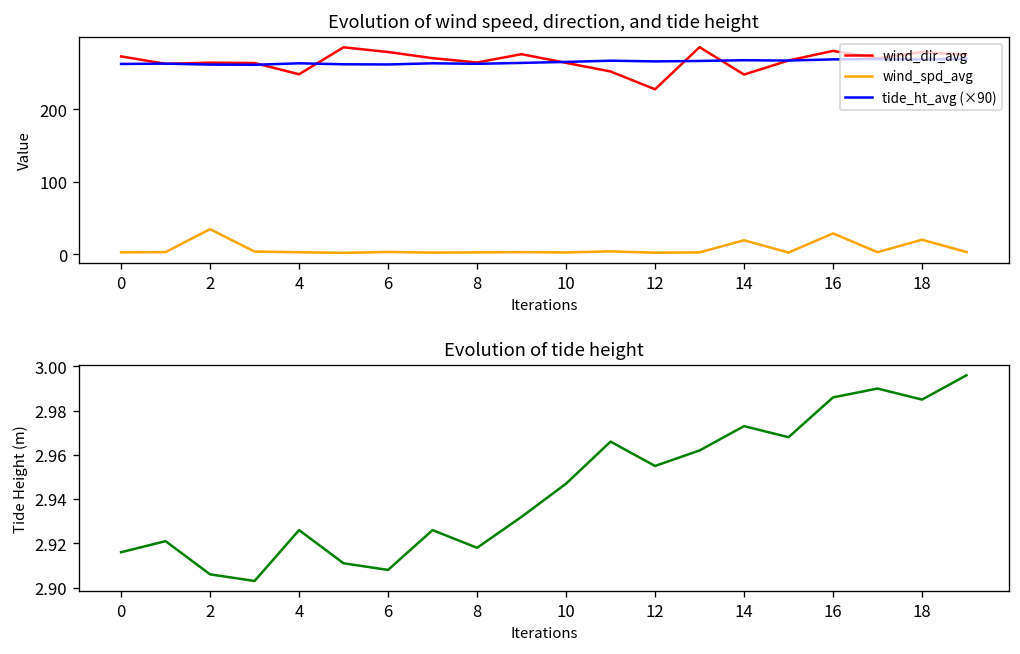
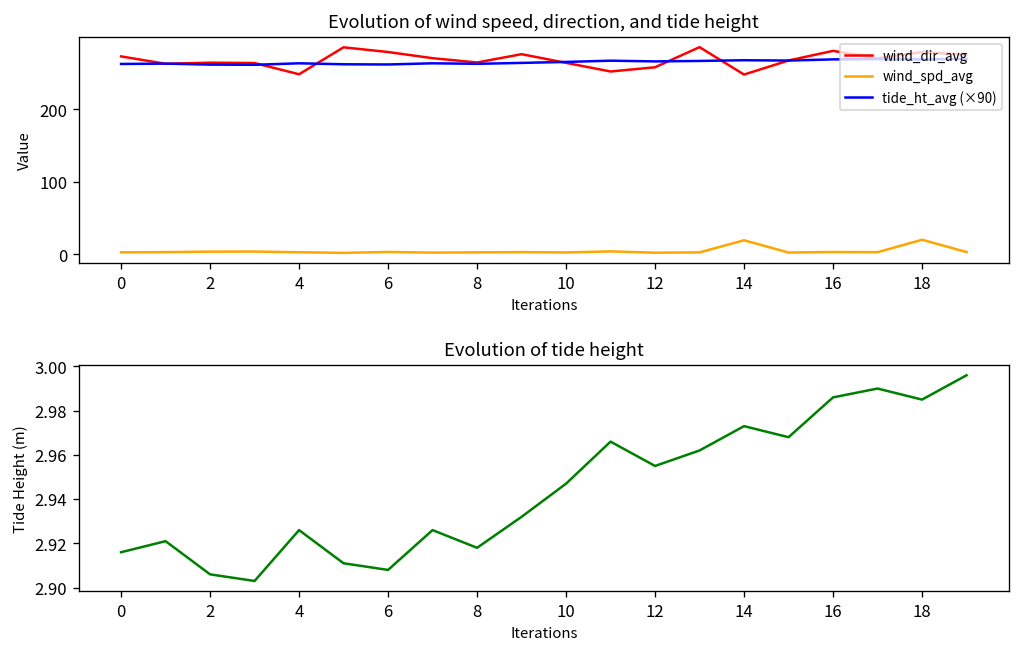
  {
    "Evolution of wind speed, direction, and tide height": {
      "wind_dir_avg": {
        "0": 270,
        "4": 250,
        "6": 280,
-       "12": 230,
+       "12": 260,
        "14": 250,
        "16": 280
      },
      "wind_spd_avg": {
        "0": 0,
-       "2": 30,
+       "2": 0,
        "4": 0,
        "6": 0,
        "8": 0,
        "10": 0,
        "12": 0,
        "14": 20,
-       "16": 30,
+       "16": 0,
        "18": 20
      },
      "tide_ht_avg (×90)": {
        "0": 260,
        "4": 260,
        "6": 260,
        "12": 270,
        "14": 270,
        "16": 270
      }
    },
    "Evolution of tide height": {
      "0": 2.916,
      "2": 2.906,
      "4": 2.926,
      "6": 2.908,
      "8": 2.918,
      "10": 2.947,
      "12": 2.955,
      "14": 2.973,
      "16": 2.986,
      "18": 2.985
    }
  }
